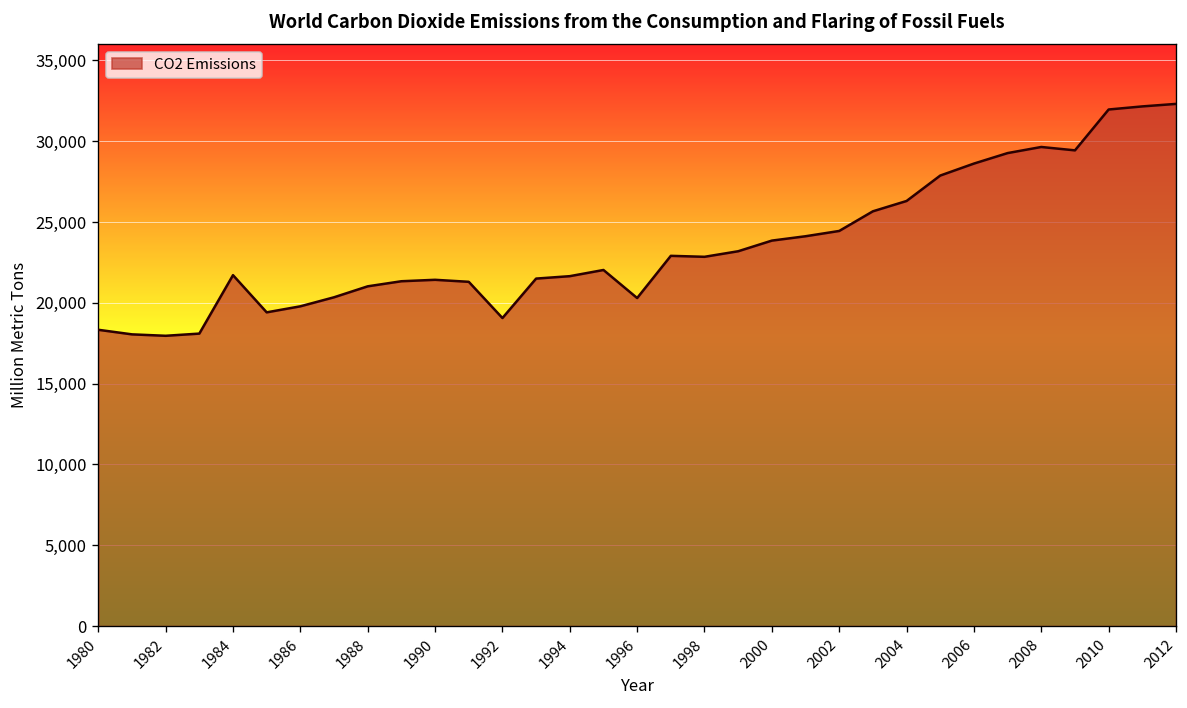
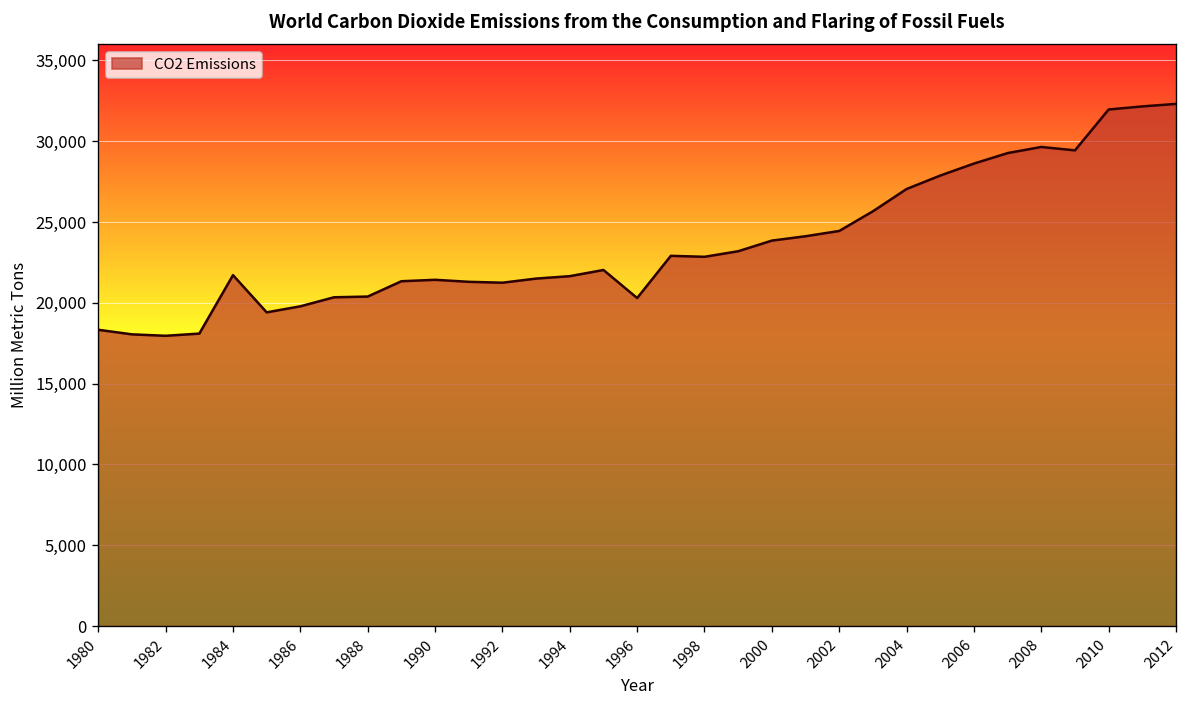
  {
    "1980": "18,300",
    "1982": "18,000",
    "1984": "21,700",
    "1986": "19,800",
-   "1988": "21,000",
+   "1988": "20,400",
    "1990": "21,400",
-   "1992": "19,100",
+   "1992": "21,200",
    "1994": "21,700",
    "1996": "20,300",
    "1998": "22,800",
    "2000": "23,900",
    "2002": "24,400",
-   "2004": "26,300",
+   "2004": "27,000",
    "2006": "28,600",
    "2008": "29,600",
    "2010": "32,000",
    "2012": "32,300"
  }
